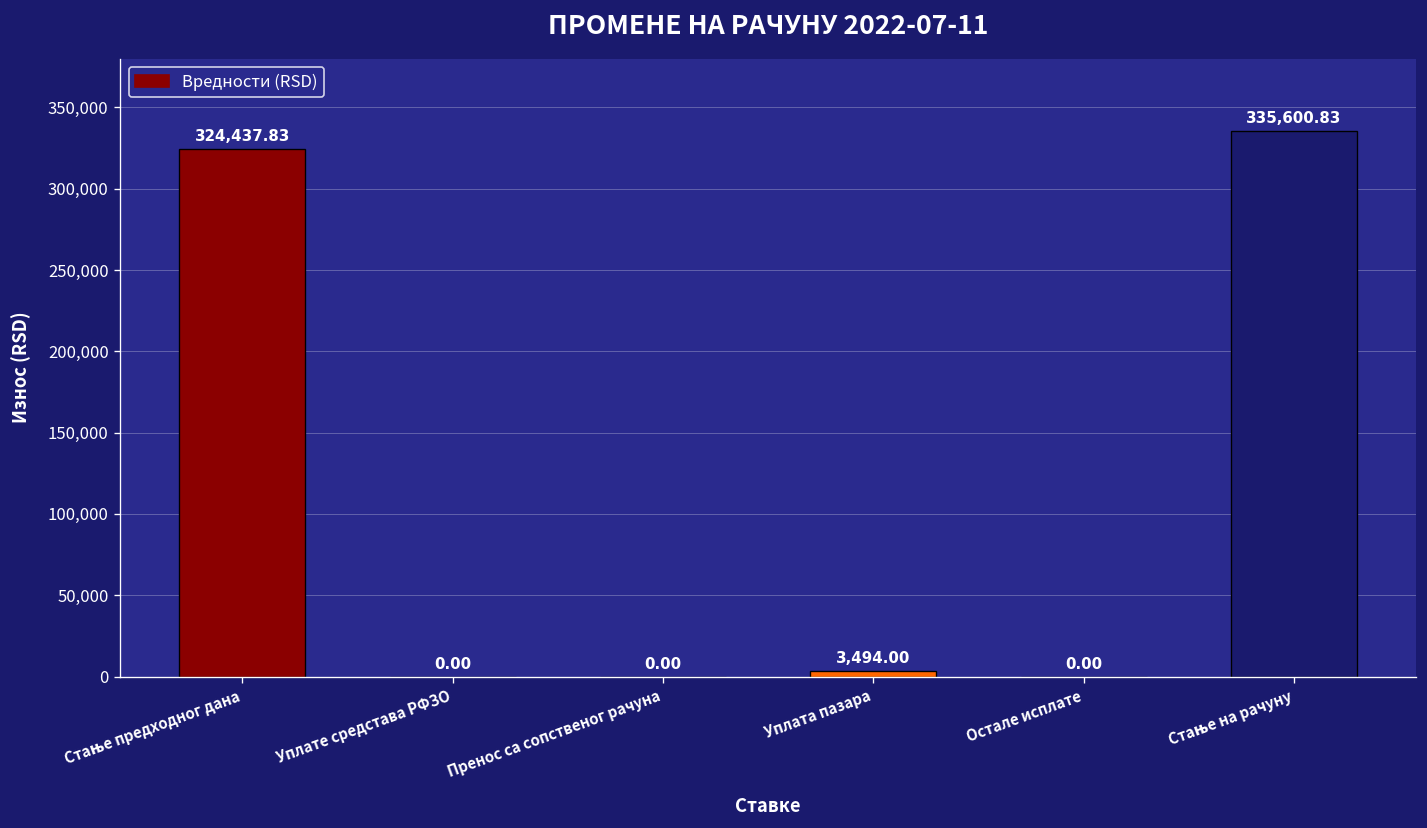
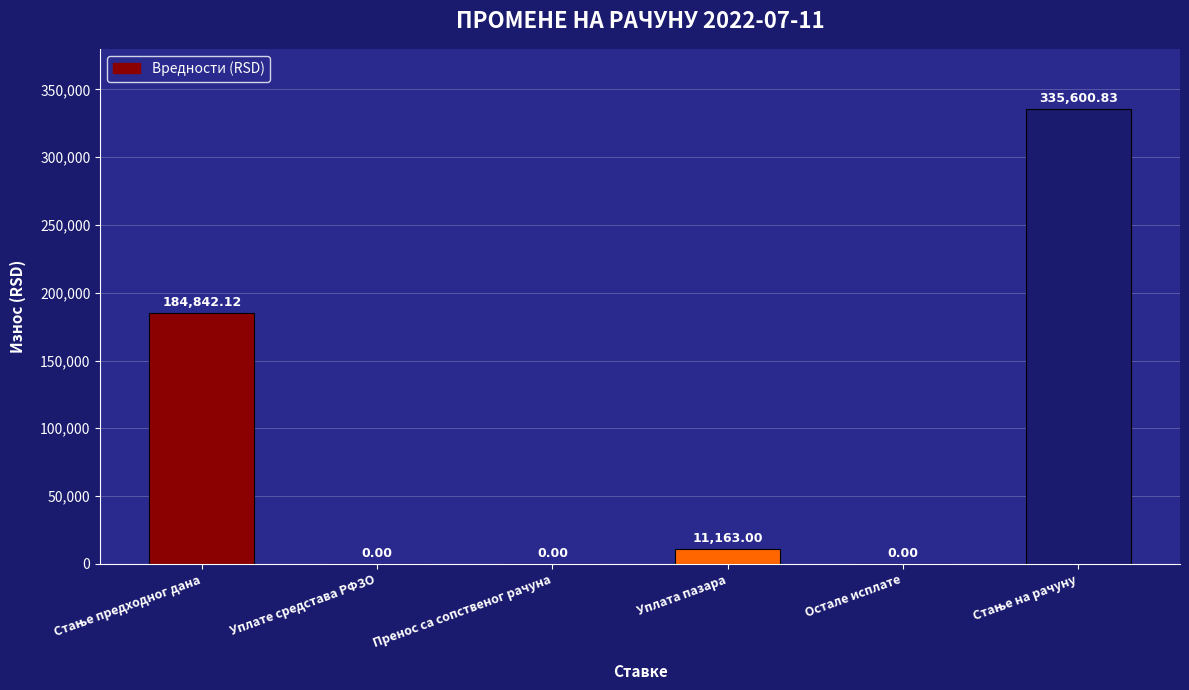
  {
-   "Стање предходног дана": "324,437.83",
+   "Стање предходног дана": "184,842.12",
    "Уплате средстава РФЗО": "0.00",
    "Пренос са сопственог рачуна": "0.00",
-   "Уплата пазара": "3,494.00",
+   "Уплата пазара": "11,163.00",
    "Остале исплате": "0.00",
    "Стање на рачуну": "335,600.83"
  }
